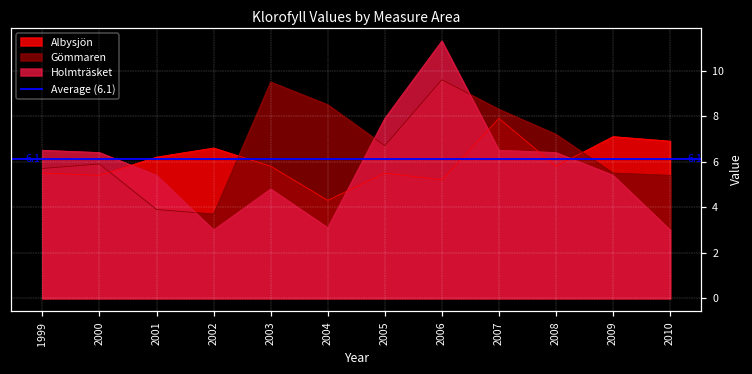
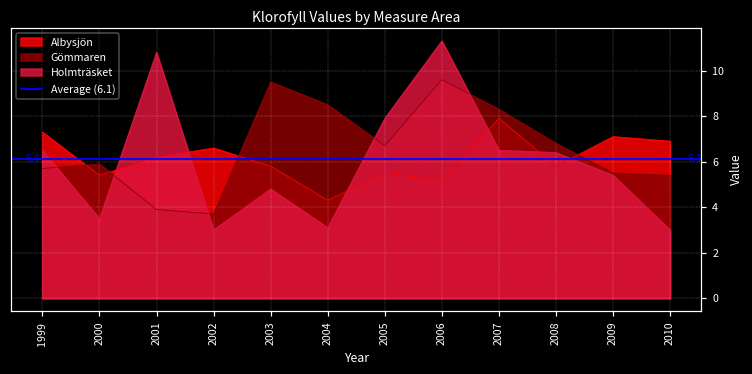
  {
    "Albysjön": {
-     "1999": 5.5,
+     "1999": 7.3,
      "2000": 5.4,
      "2001": 6.2,
      "2002": 6.6,
      "2003": 5.8,
      "2004": 4.3,
      "2005": 5.5,
      "2006": 5.2,
      "2007": 7.9,
      "2008": 5.8,
      "2009": 7.1,
      "2010": 6.9
    },
    "Gömmaren": {
      "2000": 5.9,
      "2001": 3.9,
      "2002": 3.7,
      "2003": 9.5,
      "2004": 8.5,
      "2005": 6.7,
      "2006": 9.6,
      "2007": 8.3,
-     "2008": 7.2
+     "2008": 6.8
    },
    "Holmträsket": {
-     "2000": 6.4,
-     "2001": 5.4,
+     "2000": 3.5,
+     "2001": 10.8,
      "2002": 3.0,
      "2003": 4.8,
      "2004": 3.1,
      "2005": 7.9,
      "2006": 11.3,
      "2007": 6.5,
      "2008": 6.4,
      "2010": 3.0
    }
  }
